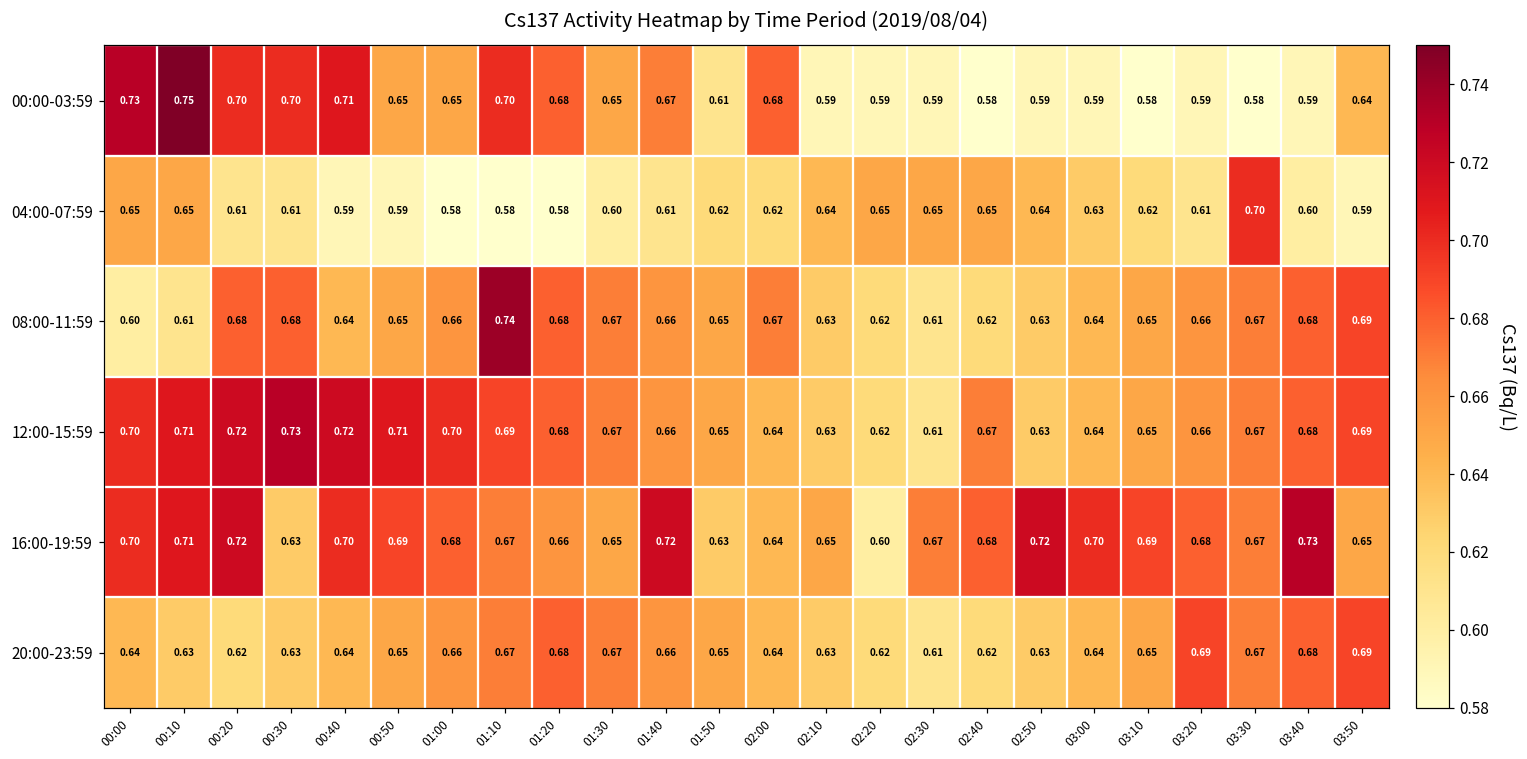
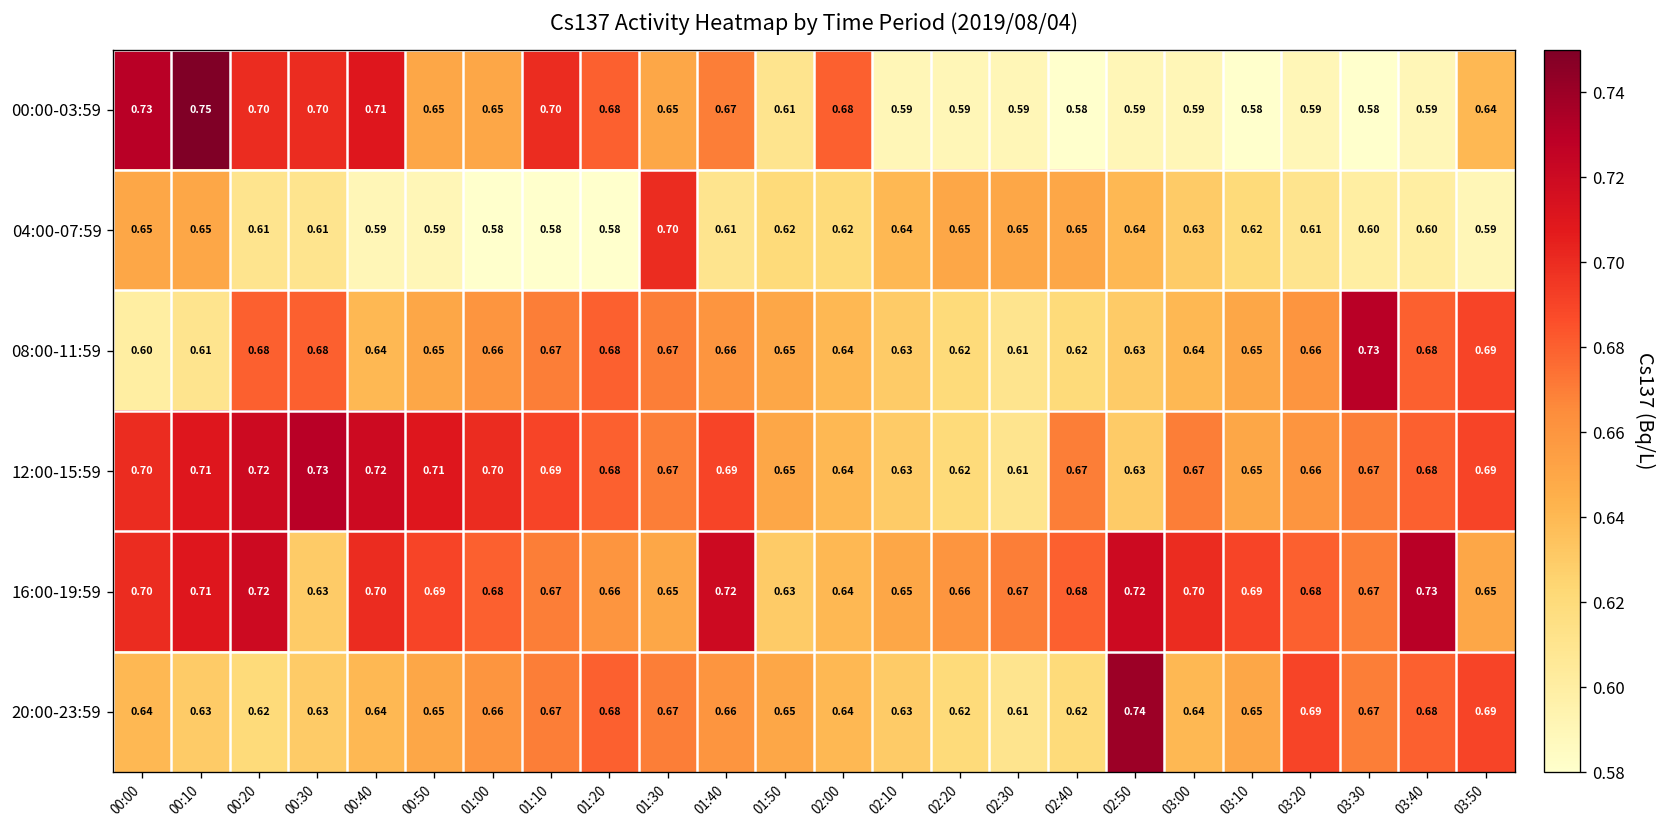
  {
    "00:00-03:59": {
      "00:00": 0.73,
      "00:10": 0.75,
      "00:20": 0.70,
      "00:30": 0.70,
      "00:40": 0.71,
      "00:50": 0.65,
      "01:00": 0.65,
      "01:10": 0.70,
      "01:20": 0.68,
      "01:30": 0.65,
      "01:40": 0.67,
      "01:50": 0.61,
      "02:00": 0.68,
      "02:10": 0.59,
      "02:20": 0.59,
      "02:30": 0.59,
      "02:40": 0.58,
      "02:50": 0.59,
      "03:00": 0.59,
      "03:10": 0.58,
      "03:20": 0.59,
      "03:30": 0.58,
      "03:40": 0.59,
      "03:50": 0.64
    },
    "04:00-07:59": {
      "00:00": 0.65,
      "00:10": 0.65,
      "00:20": 0.61,
      "00:30": 0.61,
      "00:40": 0.59,
      "00:50": 0.59,
      "01:00": 0.58,
      "01:10": 0.58,
      "01:20": 0.58,
-     "01:30": 0.60,
+     "01:30": 0.70,
      "01:40": 0.61,
      "01:50": 0.62,
      "02:00": 0.62,
      "02:10": 0.64,
      "02:20": 0.65,
      "02:30": 0.65,
      "02:40": 0.65,
      "02:50": 0.64,
      "03:00": 0.63,
      "03:10": 0.62,
      "03:20": 0.61,
-     "03:30": 0.70,
+     "03:30": 0.60,
      "03:40": 0.60,
      "03:50": 0.59
    },
    "08:00-11:59": {
      "00:00": 0.60,
      "00:10": 0.61,
      "00:20": 0.68,
      "00:30": 0.68,
      "00:40": 0.64,
      "00:50": 0.65,
      "01:00": 0.66,
-     "01:10": 0.74,
+     "01:10": 0.67,
      "01:20": 0.68,
      "01:30": 0.67,
      "01:40": 0.66,
      "01:50": 0.65,
-     "02:00": 0.67,
+     "02:00": 0.64,
      "02:10": 0.63,
      "02:20": 0.62,
      "02:30": 0.61,
      "02:40": 0.62,
      "02:50": 0.63,
      "03:00": 0.64,
      "03:10": 0.65,
      "03:20": 0.66,
-     "03:30": 0.67,
+     "03:30": 0.73,
      "03:40": 0.68,
      "03:50": 0.69
    },
    "12:00-15:59": {
      "00:00": 0.70,
      "00:10": 0.71,
      "00:20": 0.72,
      "00:30": 0.73,
      "00:40": 0.72,
      "00:50": 0.71,
      "01:00": 0.70,
      "01:10": 0.69,
      "01:20": 0.68,
      "01:30": 0.67,
-     "01:40": 0.66,
+     "01:40": 0.69,
      "01:50": 0.65,
      "02:00": 0.64,
      "02:10": 0.63,
      "02:20": 0.62,
      "02:30": 0.61,
      "02:40": 0.67,
      "02:50": 0.63,
-     "03:00": 0.64,
+     "03:00": 0.67,
      "03:10": 0.65,
      "03:20": 0.66,
      "03:30": 0.67,
      "03:40": 0.68,
      "03:50": 0.69
    },
    "16:00-19:59": {
      "00:00": 0.70,
      "00:10": 0.71,
      "00:20": 0.72,
      "00:30": 0.63,
      "00:40": 0.70,
      "00:50": 0.69,
      "01:00": 0.68,
      "01:10": 0.67,
      "01:20": 0.66,
      "01:30": 0.65,
      "01:40": 0.72,
      "01:50": 0.63,
      "02:00": 0.64,
      "02:10": 0.65,
-     "02:20": 0.60,
+     "02:20": 0.66,
      "02:30": 0.67,
      "02:40": 0.68,
      "02:50": 0.72,
      "03:00": 0.70,
      "03:10": 0.69,
      "03:20": 0.68,
      "03:30": 0.67,
      "03:40": 0.73,
      "03:50": 0.65
    },
    "20:00-23:59": {
      "00:00": 0.64,
      "00:10": 0.63,
      "00:20": 0.62,
      "00:30": 0.63,
      "00:40": 0.64,
      "00:50": 0.65,
      "01:00": 0.66,
      "01:10": 0.67,
      "01:20": 0.68,
      "01:30": 0.67,
      "01:40": 0.66,
      "01:50": 0.65,
      "02:00": 0.64,
      "02:10": 0.63,
      "02:20": 0.62,
      "02:30": 0.61,
      "02:40": 0.62,
-     "02:50": 0.63,
+     "02:50": 0.74,
      "03:00": 0.64,
      "03:10": 0.65,
      "03:20": 0.69,
      "03:30": 0.67,
      "03:40": 0.68,
      "03:50": 0.69
    }
  }
